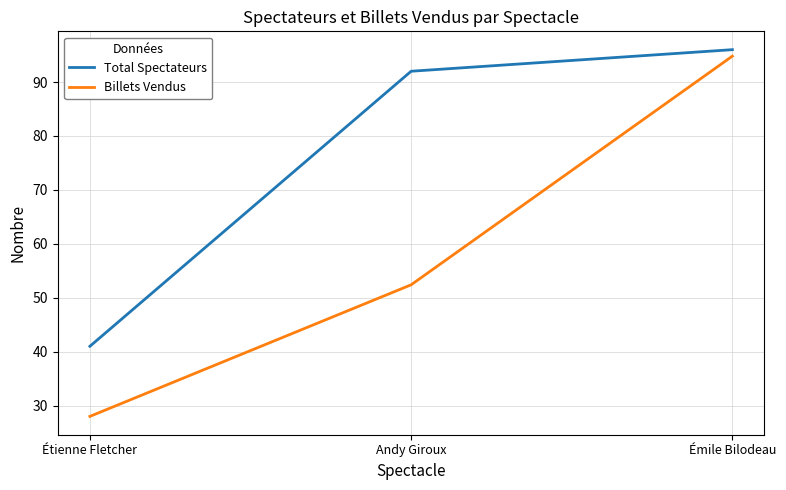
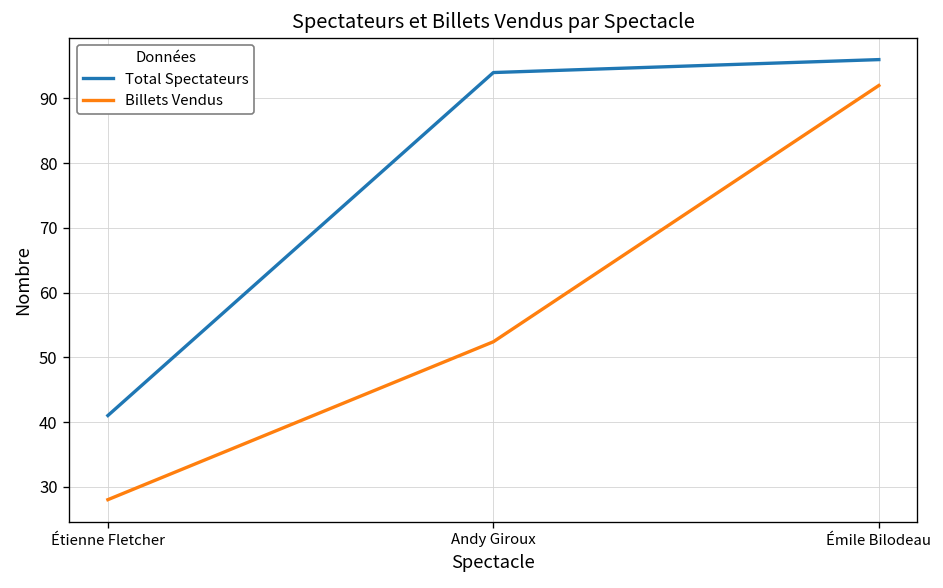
  {
    "Total Spectateurs": {
      "Étienne Fletcher": 41,
-     "Andy Giroux": 92,
+     "Andy Giroux": 94,
      "Émile Bilodeau": 96
    },
    "Billets Vendus": {
      "Étienne Fletcher": 28,
      "Andy Giroux": 52,
-     "Émile Bilodeau": 95
+     "Émile Bilodeau": 92
    }
  }
